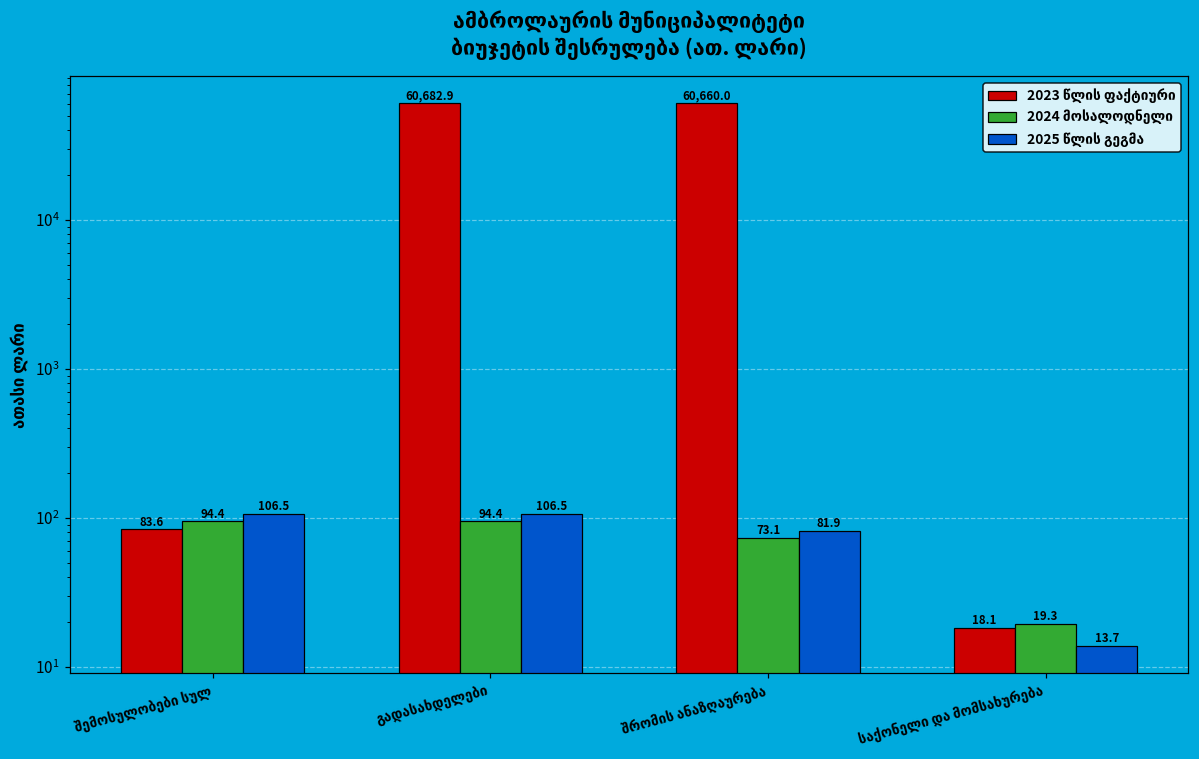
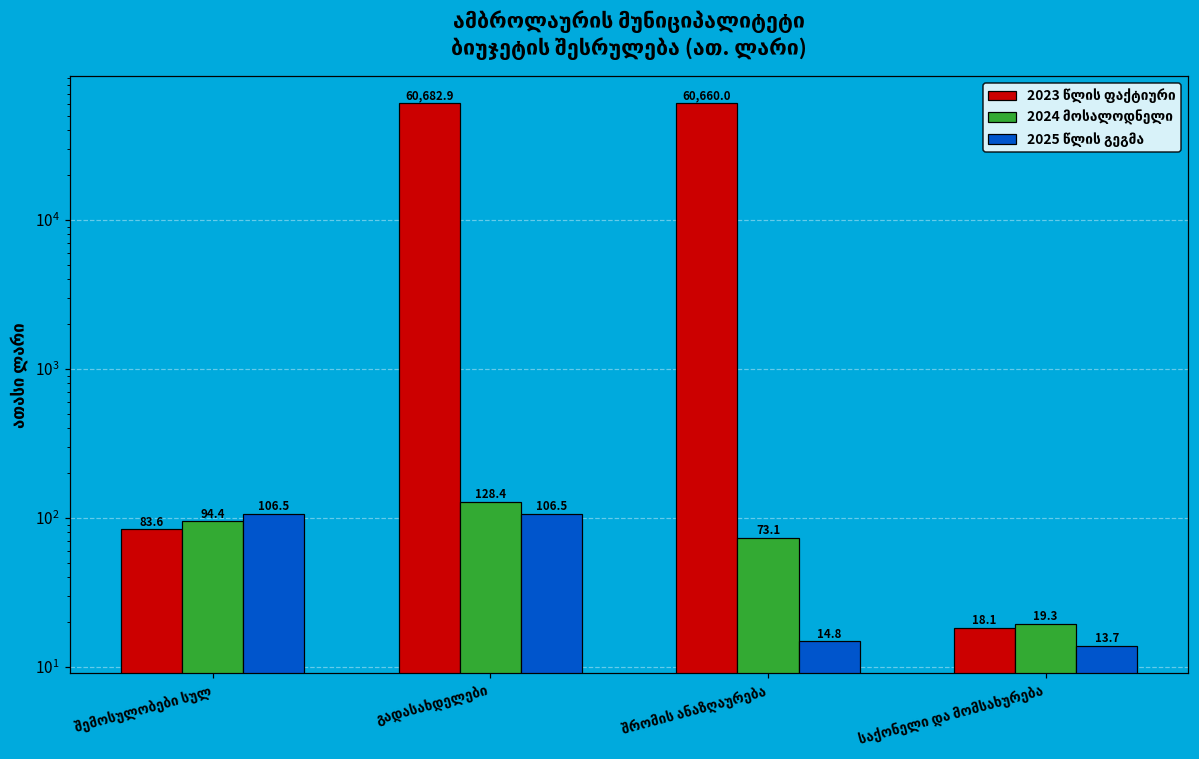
  {
    "2023 წლის ფაქტიური": {
      "შემოსულობები სულ": "83.6",
      "გადასახდელები": "60,682.9",
      "შრომის ანაზღაურება": "60,660.0",
      "საქონელი და მომსახურება": "18.1"
    },
    "2024 მოსალოდნელი": {
      "შემოსულობები სულ": "94.4",
-     "გადასახდელები": "94.4",
+     "გადასახდელები": "128.4",
      "შრომის ანაზღაურება": "73.1",
      "საქონელი და მომსახურება": "19.3"
    },
    "2025 წლის გეგმა": {
      "შემოსულობები სულ": "106.5",
      "გადასახდელები": "106.5",
-     "შრომის ანაზღაურება": "81.9",
+     "შრომის ანაზღაურება": "14.8",
      "საქონელი და მომსახურება": "13.7"
    }
  }
